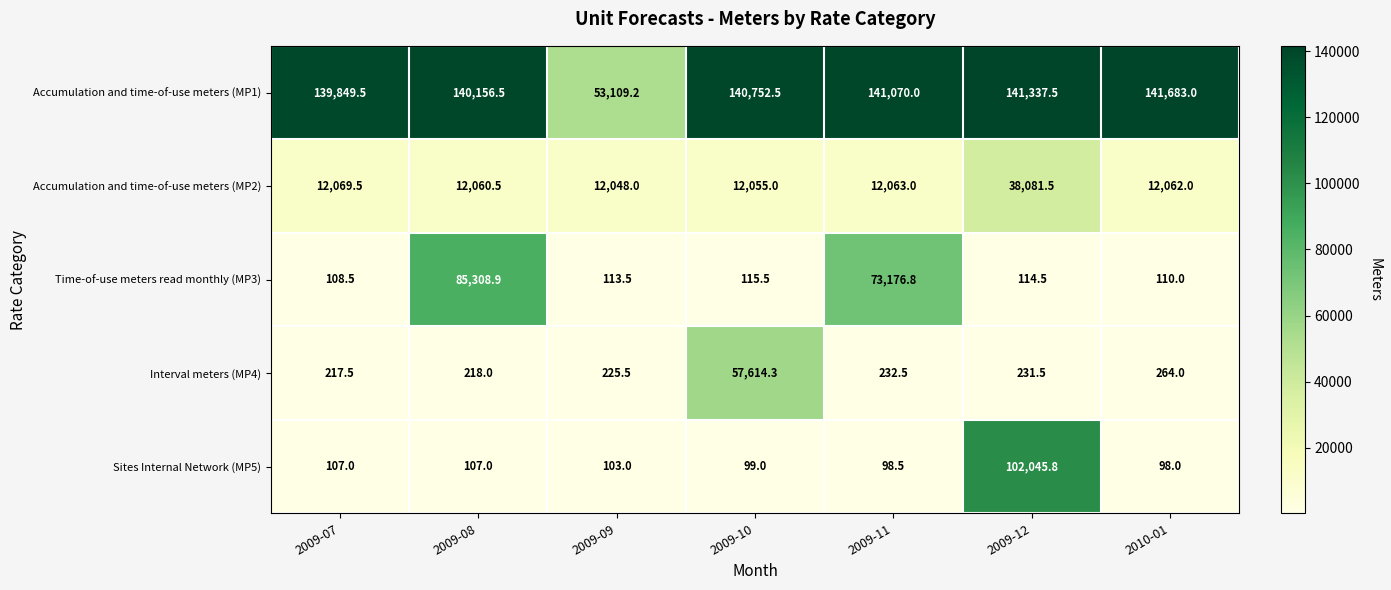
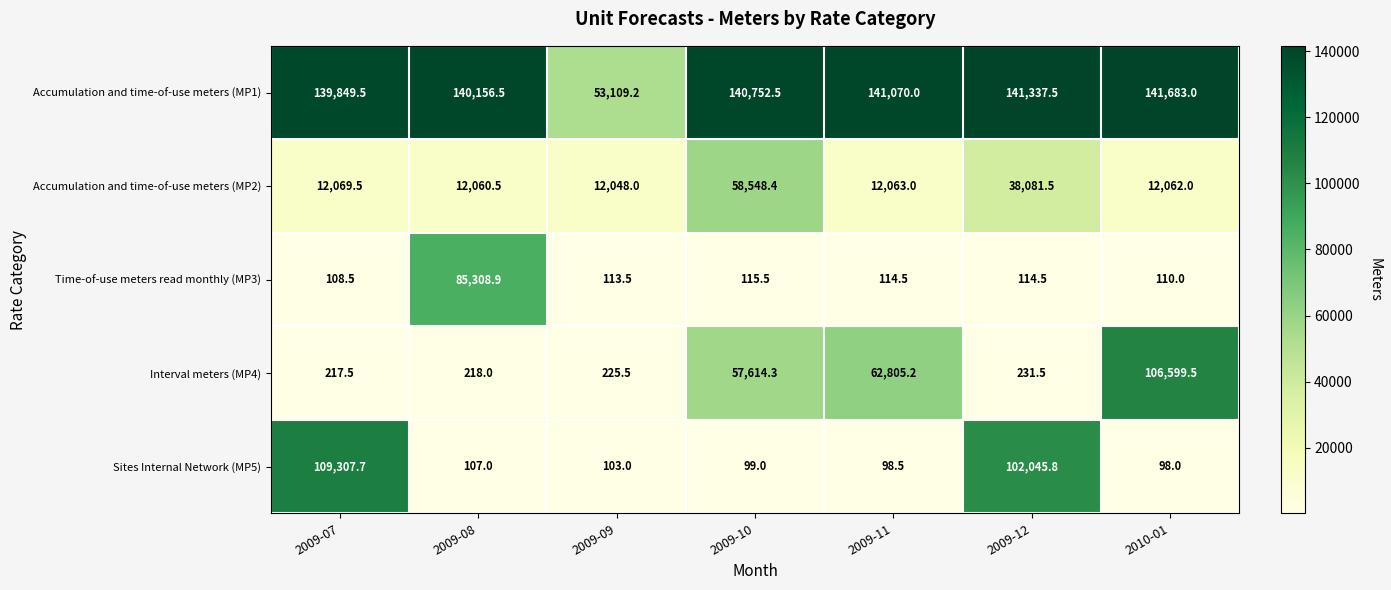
  {
    "Accumulation and time-of-use meters (MP1)": {
      "2009-07": "139,849.5",
      "2009-08": "140,156.5",
      "2009-09": "53,109.2",
      "2009-10": "140,752.5",
      "2009-11": "141,070.0",
      "2009-12": "141,337.5",
      "2010-01": "141,683.0"
    },
    "Accumulation and time-of-use meters (MP2)": {
      "2009-07": "12,069.5",
      "2009-08": "12,060.5",
      "2009-09": "12,048.0",
-     "2009-10": "12,055.0",
+     "2009-10": "58,548.4",
      "2009-11": "12,063.0",
      "2009-12": "38,081.5",
      "2010-01": "12,062.0"
    },
    "Time-of-use meters read monthly (MP3)": {
      "2009-07": "108.5",
      "2009-08": "85,308.9",
      "2009-09": "113.5",
      "2009-10": "115.5",
-     "2009-11": "73,176.8",
+     "2009-11": "114.5",
      "2009-12": "114.5",
      "2010-01": "110.0"
    },
    "Interval meters (MP4)": {
      "2009-07": "217.5",
      "2009-08": "218.0",
      "2009-09": "225.5",
      "2009-10": "57,614.3",
-     "2009-11": "232.5",
+     "2009-11": "62,805.2",
      "2009-12": "231.5",
-     "2010-01": "264.0"
+     "2010-01": "106,599.5"
    },
    "Sites Internal Network (MP5)": {
-     "2009-07": "107.0",
+     "2009-07": "109,307.7",
      "2009-08": "107.0",
      "2009-09": "103.0",
      "2009-10": "99.0",
      "2009-11": "98.5",
      "2009-12": "102,045.8",
      "2010-01": "98.0"
    }
  }
